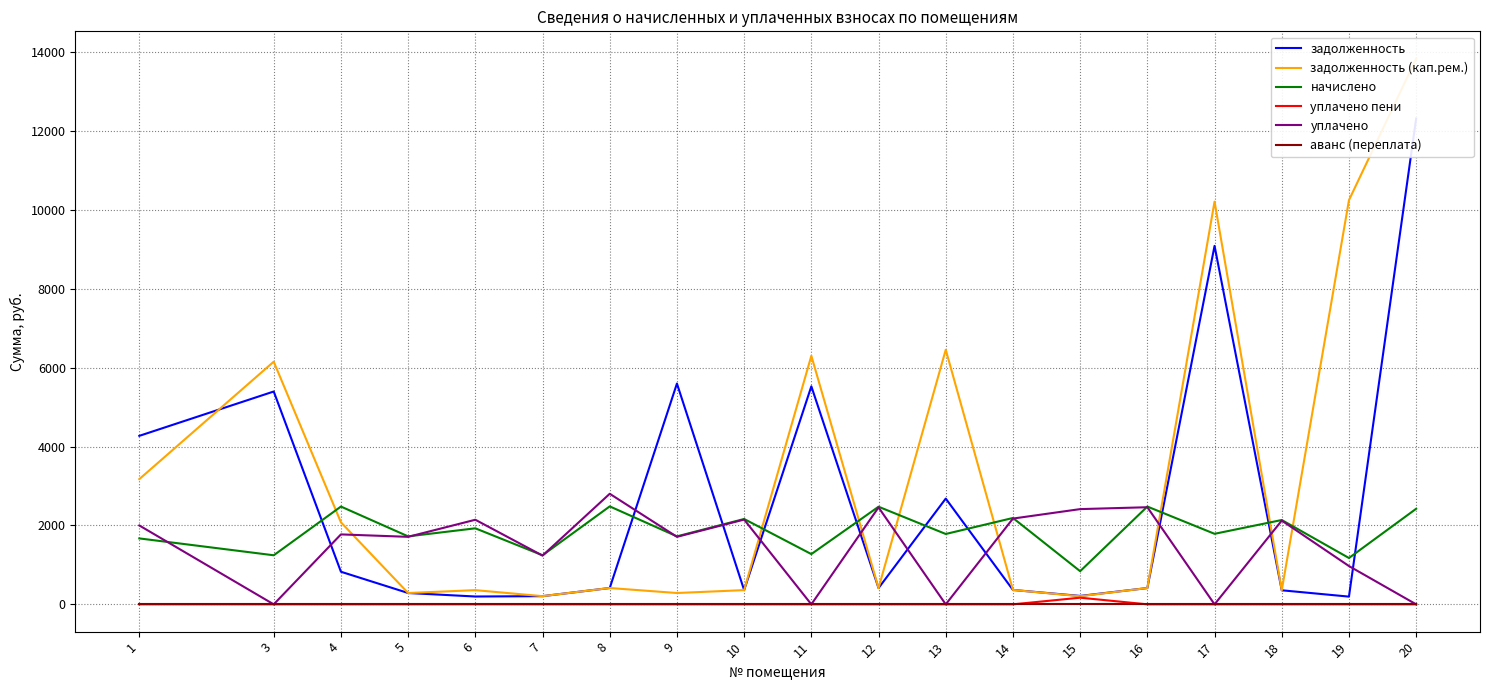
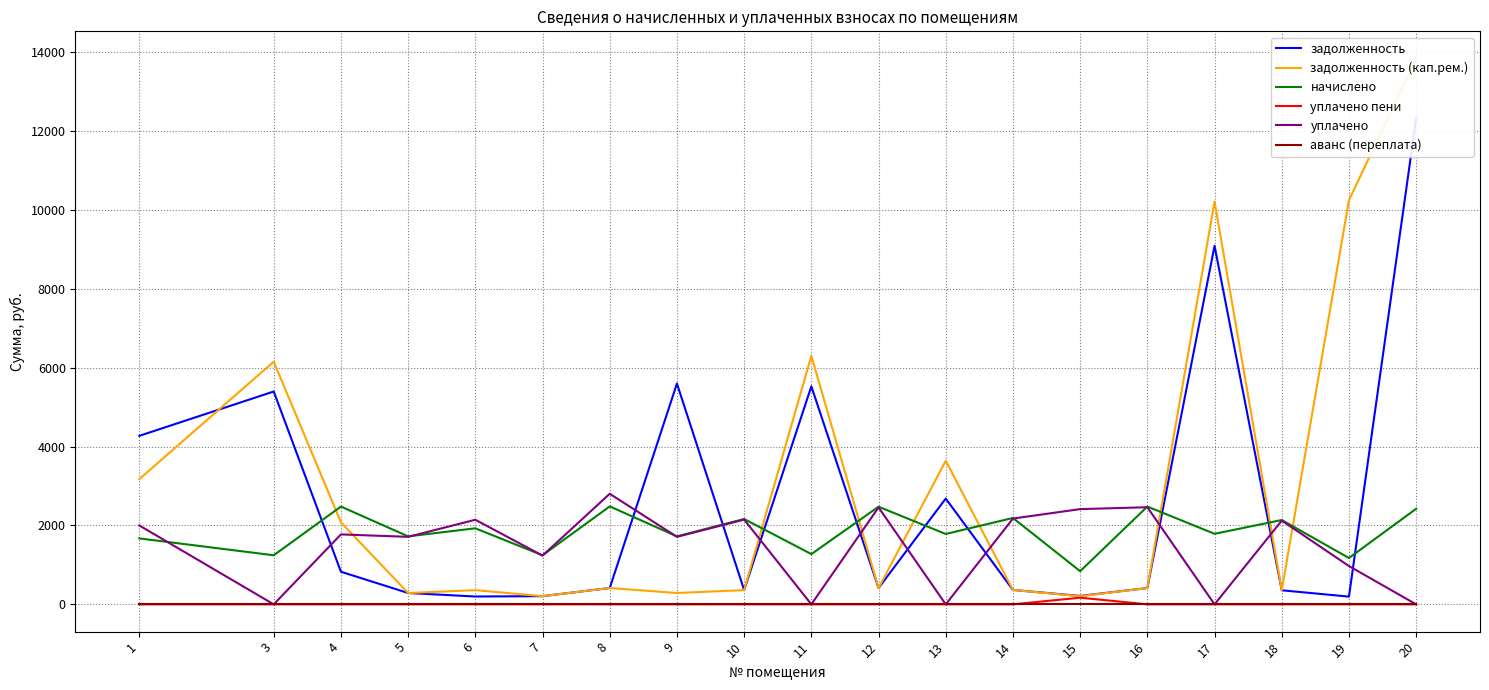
  {
    "задолженность": {
      "1": 4300,
      "3": 5400,
      "4": 800,
      "6": 200,
      "9": 5600,
      "11": 5500,
      "13": 2700,
      "17": 9100,
      "19": 200
    },
    "задолженность (кап.рем.)": {
      "1": 3200,
      "3": 6200,
      "4": 2100,
      "6": 400,
      "9": 300,
      "11": 6300,
-     "13": 6500,
+     "13": 3600,
      "17": 10200,
      "19": 10200
    },
    "начислено": {
      "1": 1700,
      "3": 1200,
      "4": 2500,
      "6": 1900,
      "8": 2500,
      "11": 1300,
      "13": 1800,
      "15": 800,
      "17": 1800,
      "19": 1200,
      "20": 2400
    },
    "уплачено": {
      "1": 2000,
      "4": 1800,
      "6": 2100,
      "8": 2800,
      "15": 2400,
      "19": 1000
    },
    "аванс (переплата)": {
      "15": 0
    }
  }
